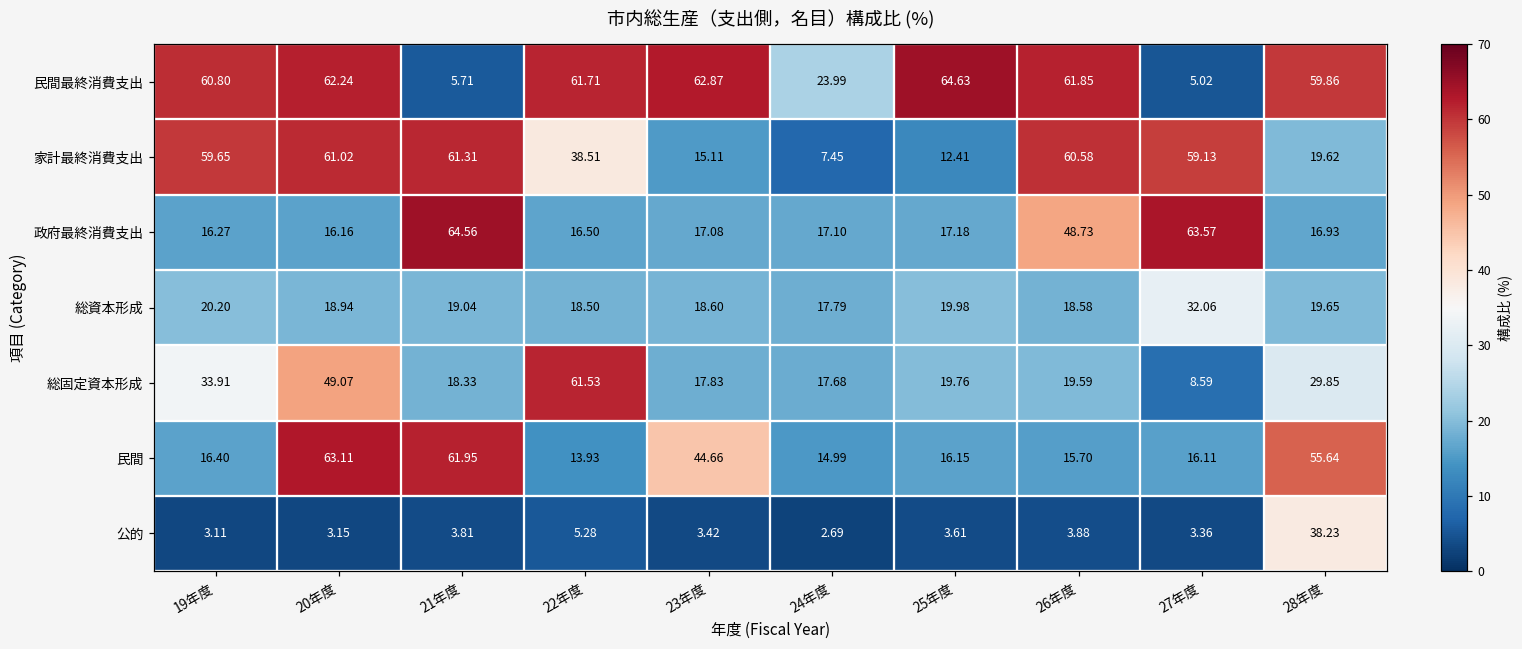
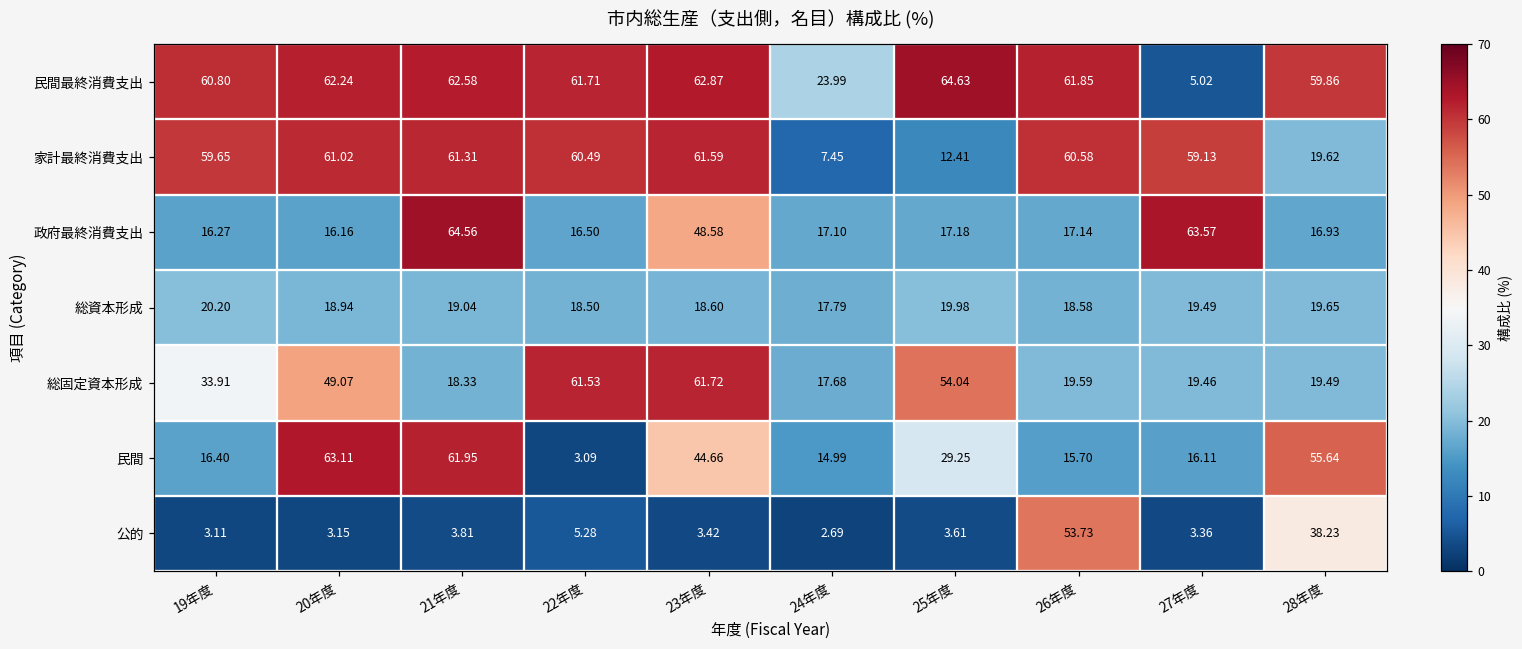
  {
    "民間最終消費支出": {
      "19年度": 60.80,
      "20年度": 62.24,
-     "21年度": 5.71,
+     "21年度": 62.58,
      "22年度": 61.71,
      "23年度": 62.87,
      "24年度": 23.99,
      "25年度": 64.63,
      "26年度": 61.85,
      "27年度": 5.02,
      "28年度": 59.86
    },
    "家計最終消費支出": {
      "19年度": 59.65,
      "20年度": 61.02,
      "21年度": 61.31,
-     "22年度": 38.51,
-     "23年度": 15.11,
+     "22年度": 60.49,
+     "23年度": 61.59,
      "24年度": 7.45,
      "25年度": 12.41,
      "26年度": 60.58,
      "27年度": 59.13,
      "28年度": 19.62
    },
    "政府最終消費支出": {
      "19年度": 16.27,
      "20年度": 16.16,
      "21年度": 64.56,
      "22年度": 16.50,
-     "23年度": 17.08,
+     "23年度": 48.58,
      "24年度": 17.10,
      "25年度": 17.18,
-     "26年度": 48.73,
+     "26年度": 17.14,
      "27年度": 63.57,
      "28年度": 16.93
    },
    "総資本形成": {
      "19年度": 20.20,
      "20年度": 18.94,
      "21年度": 19.04,
      "22年度": 18.50,
      "23年度": 18.60,
      "24年度": 17.79,
      "25年度": 19.98,
      "26年度": 18.58,
-     "27年度": 32.06,
+     "27年度": 19.49,
      "28年度": 19.65
    },
    "総固定資本形成": {
      "19年度": 33.91,
      "20年度": 49.07,
      "21年度": 18.33,
      "22年度": 61.53,
-     "23年度": 17.83,
+     "23年度": 61.72,
      "24年度": 17.68,
-     "25年度": 19.76,
+     "25年度": 54.04,
      "26年度": 19.59,
-     "27年度": 8.59,
-     "28年度": 29.85
+     "27年度": 19.46,
+     "28年度": 19.49
    },
    "民間": {
      "19年度": 16.40,
      "20年度": 63.11,
      "21年度": 61.95,
-     "22年度": 13.93,
+     "22年度": 3.09,
      "23年度": 44.66,
      "24年度": 14.99,
-     "25年度": 16.15,
+     "25年度": 29.25,
      "26年度": 15.70,
      "27年度": 16.11,
      "28年度": 55.64
    },
    "公的": {
      "19年度": 3.11,
      "20年度": 3.15,
      "21年度": 3.81,
      "22年度": 5.28,
      "23年度": 3.42,
      "24年度": 2.69,
      "25年度": 3.61,
-     "26年度": 3.88,
+     "26年度": 53.73,
      "27年度": 3.36,
      "28年度": 38.23
    }
  }
